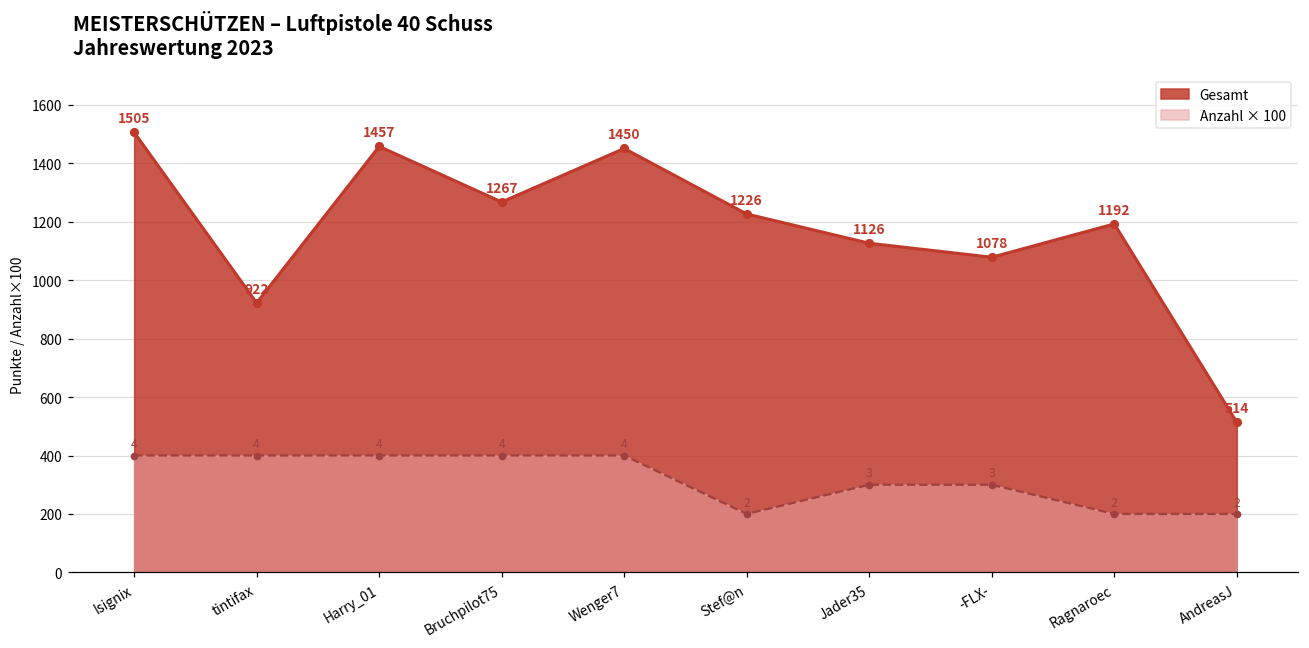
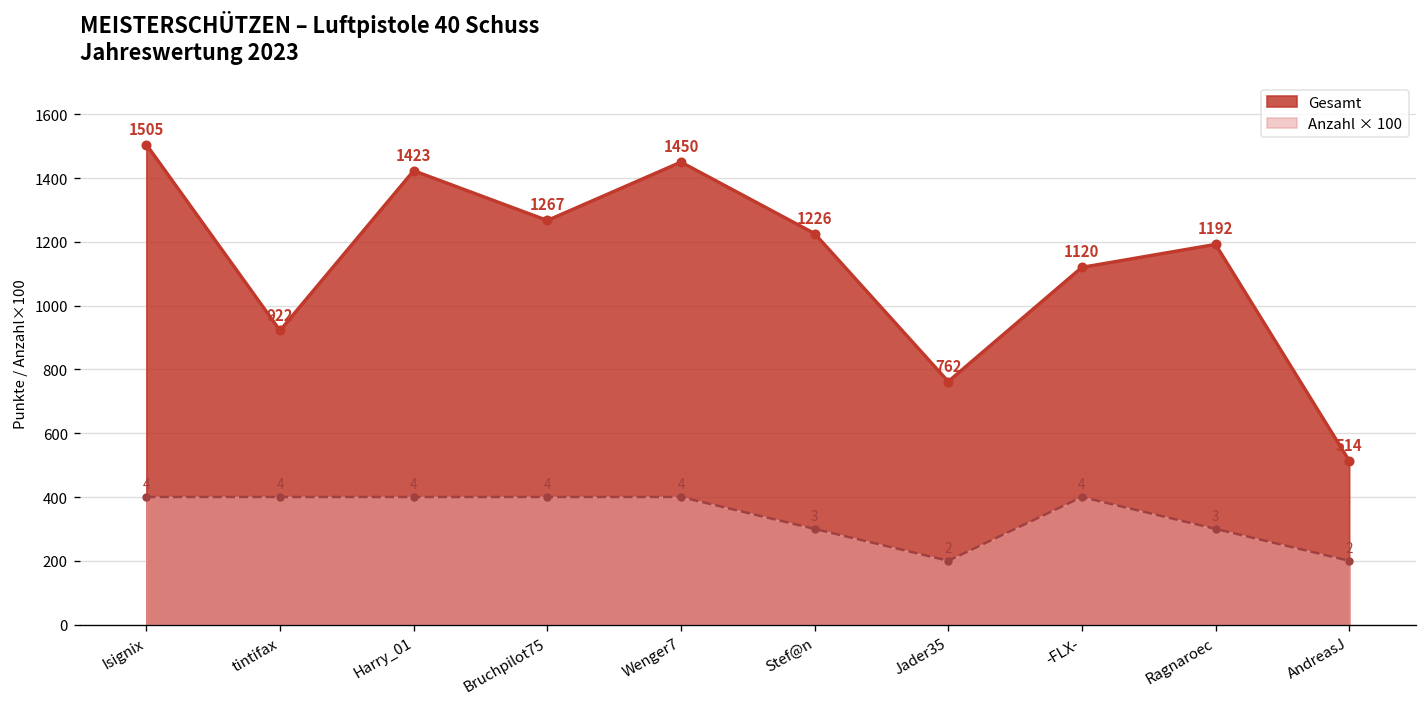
  {
    "Gesamt": {
      "Isignix": 1505,
      "tintifax": 922,
-     "Harry_01": 1457,
+     "Harry_01": 1423,
      "Bruchpilot75": 1267,
      "Wenger7": 1450,
      "Stef@n": 1226,
-     "Jader35": 1126,
-     "-FLX-": 1078,
+     "Jader35": 762,
+     "-FLX-": 1120,
      "Ragnaroec": 1192,
      "AndreasJ": 514
    },
    "Anzahl × 100": {
      "tintifax": 400,
      "Harry_01": 400,
      "Bruchpilot75": 400,
      "Wenger7": 400,
-     "Stef@n": 200,
-     "Jader35": 300,
-     "-FLX-": 300,
-     "Ragnaroec": 200,
+     "Stef@n": 300,
+     "Jader35": 200,
+     "-FLX-": 400,
+     "Ragnaroec": 300,
      "AndreasJ": 200
    }
  }
